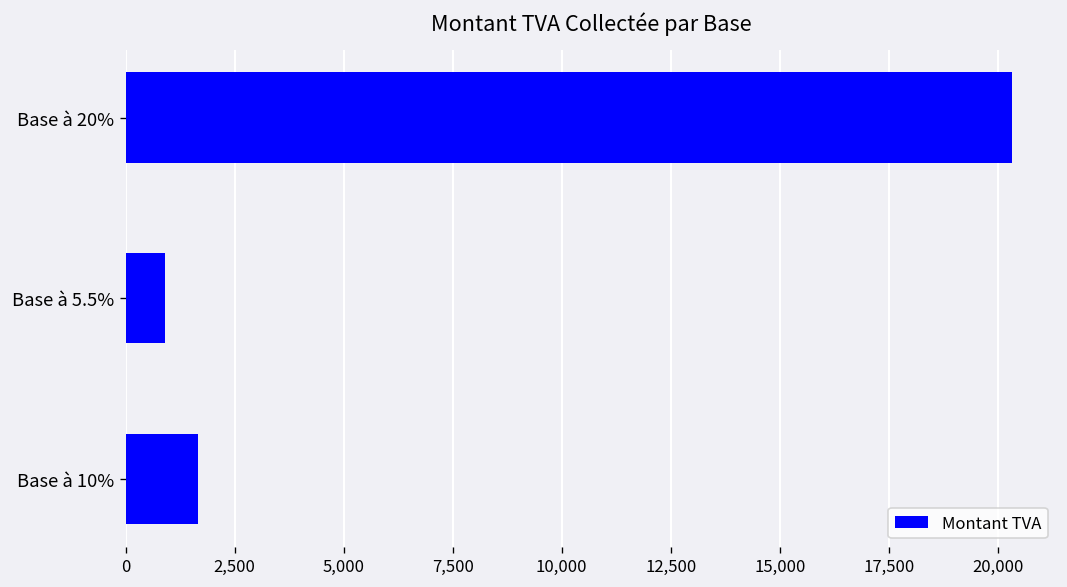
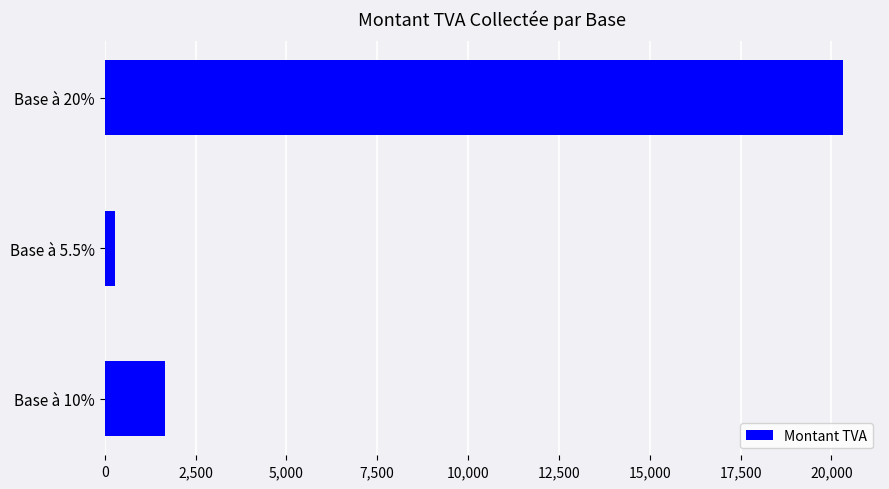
  {
    "Base à 20%": "20,300",
-   "Base à 5.5%": "900",
+   "Base à 5.5%": "300",
    "Base à 10%": "1,700"
  }
